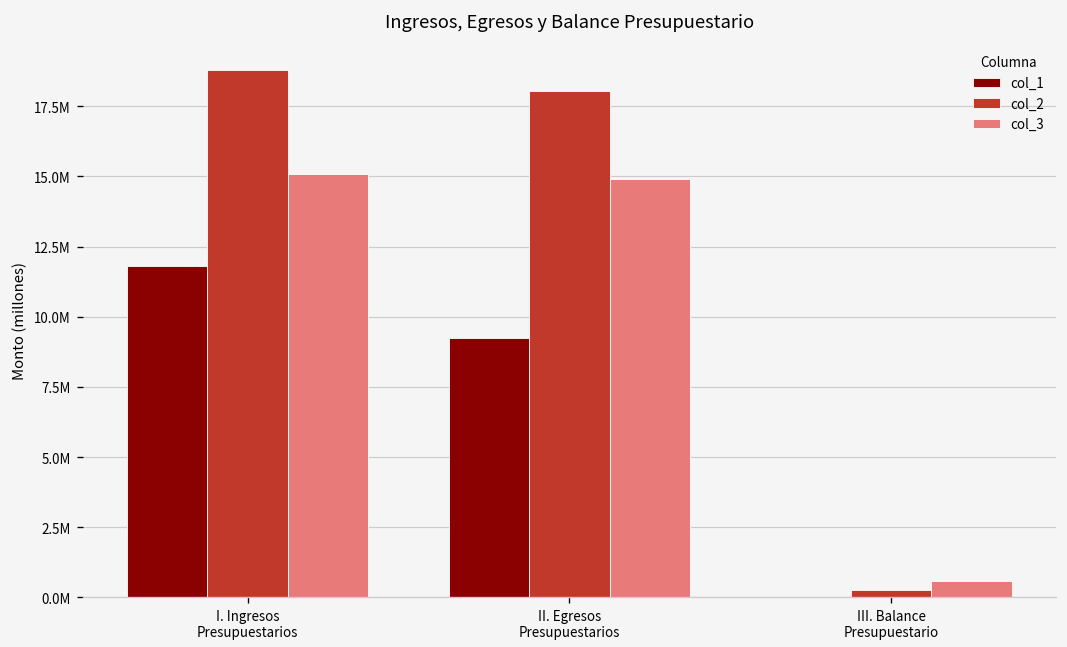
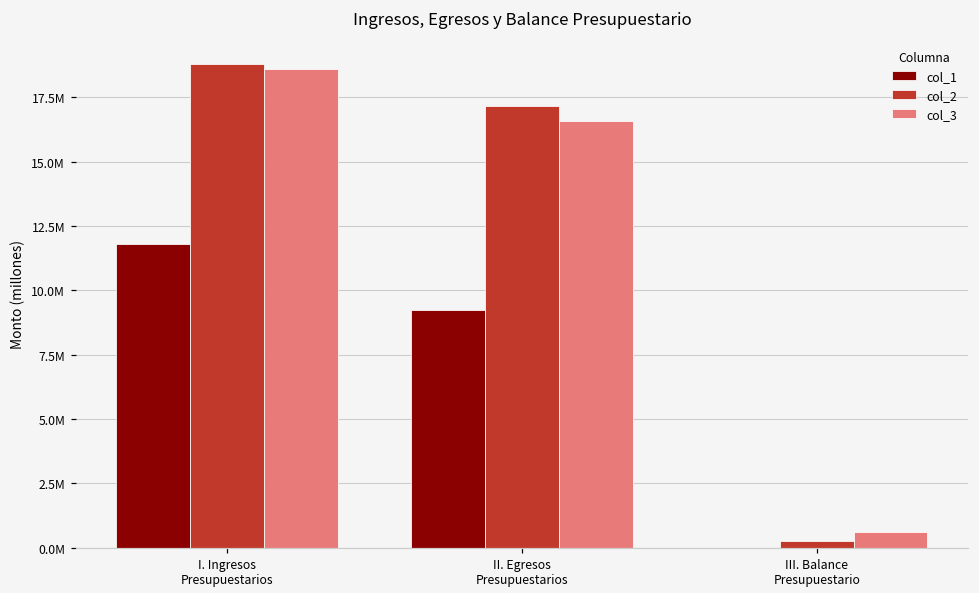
  {
    "col_1": {
      "I. Ingresos Presupuestarios": 11800000,
      "II. Egresos Presupuestarios": 9200000
    },
    "col_2": {
      "I. Ingresos Presupuestarios": 18800000,
-     "II. Egresos Presupuestarios": 18000000,
+     "II. Egresos Presupuestarios": 17200000,
      "III. Balance Presupuestario": 300000
    },
    "col_3": {
-     "I. Ingresos Presupuestarios": 15100000,
-     "II. Egresos Presupuestarios": 14900000,
+     "I. Ingresos Presupuestarios": 18600000,
+     "II. Egresos Presupuestarios": 16600000,
      "III. Balance Presupuestario": 600000
    }
  }
